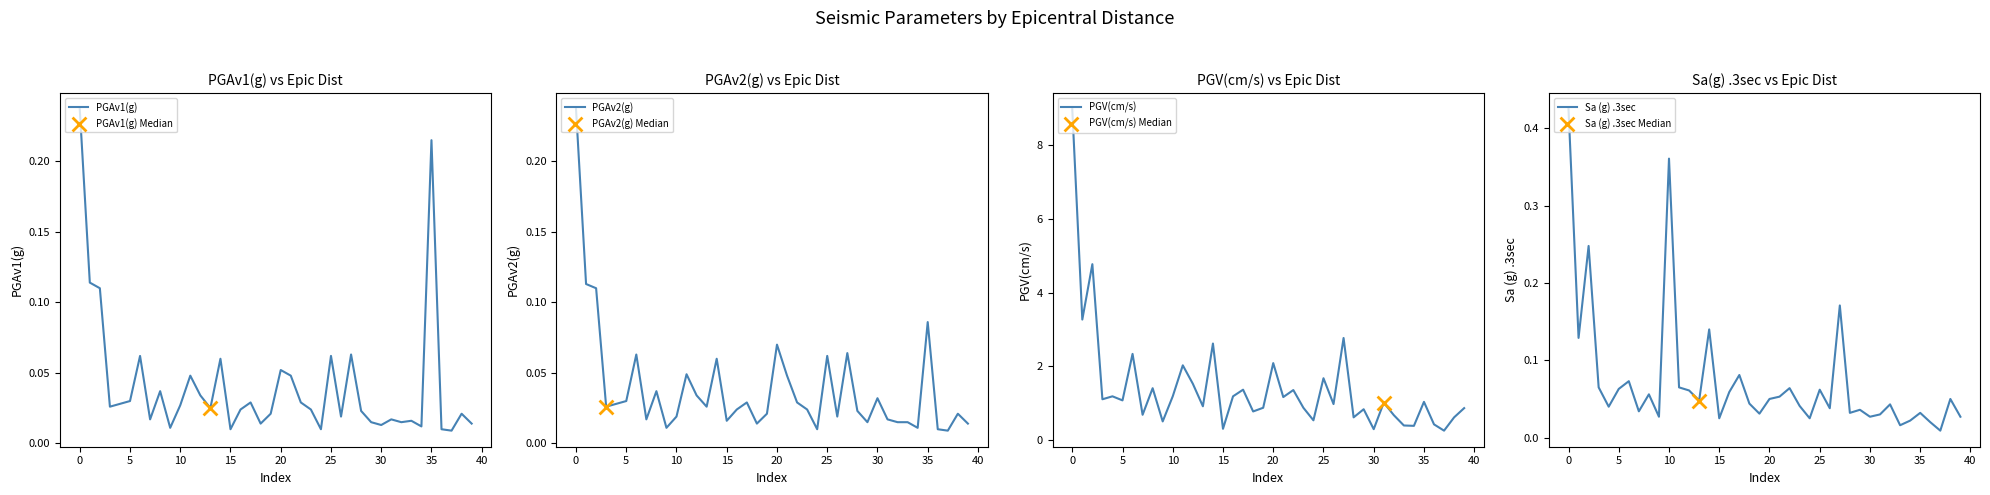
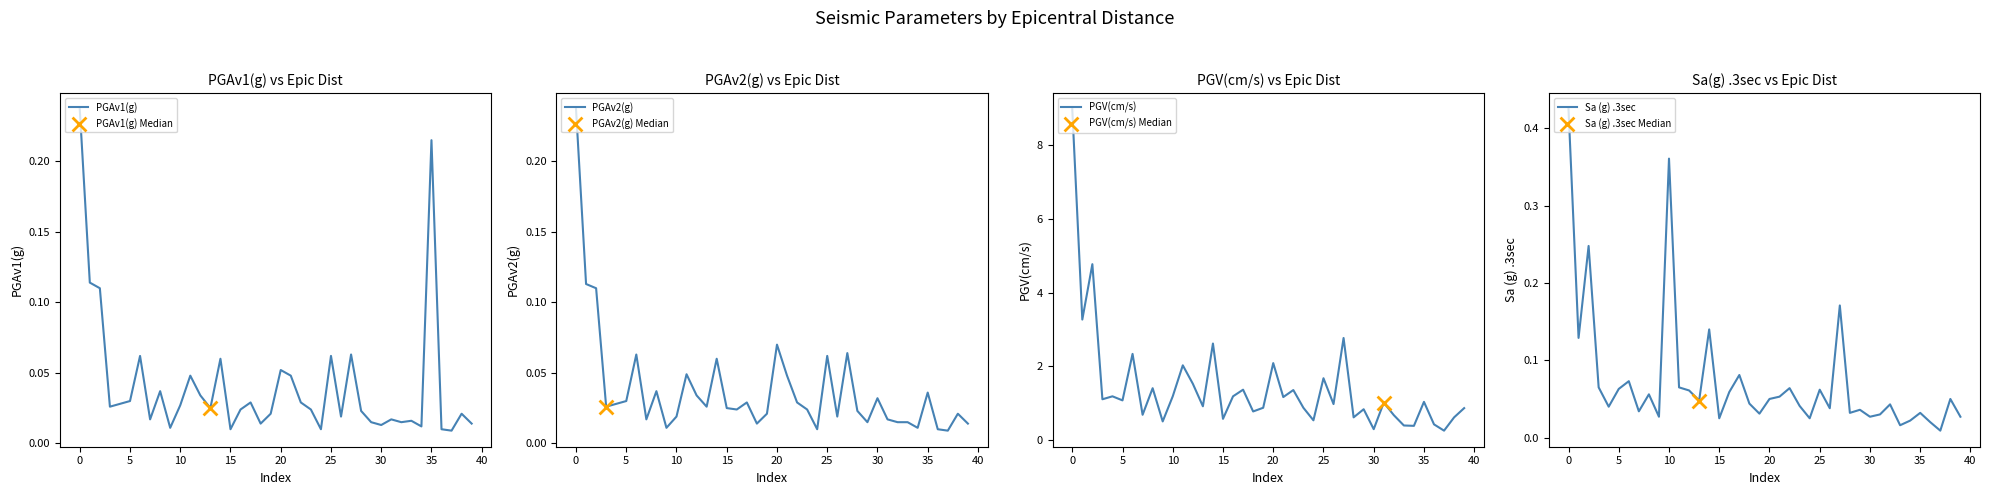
  {
    "PGAv1(g) vs Epic Dist": {
      "PGAv1(g)": {
        "5": 0.030,
        "10": 0.027,
        "15": 0.010,
        "20": 0.052,
        "25": 0.062,
        "30": 0.013,
        "35": 0.215
      }
    },
    "PGAv2(g) vs Epic Dist": {
      "PGAv2(g)": {
        "5": 0.030,
        "10": 0.019,
-       "15": 0.016,
+       "15": 0.025,
        "20": 0.070,
        "25": 0.062,
        "30": 0.032,
-       "35": 0.086
+       "35": 0.036
      }
    },
    "PGV(cm/s) vs Epic Dist": {
      "PGV(cm/s)": {
        "5": 1.1,
        "10": 1.2,
-       "15": 0.3,
+       "15": 0.6,
        "20": 2.1,
        "25": 1.7,
        "30": 0.3,
        "35": 1.0
      }
    },
    "Sa(g) .3sec vs Epic Dist": {
      "Sa (g) .3sec": {
        "5": 0.06,
        "10": 0.36,
        "15": 0.03,
        "20": 0.05,
        "25": 0.06,
        "30": 0.03,
        "35": 0.03
      }
    }
  }
